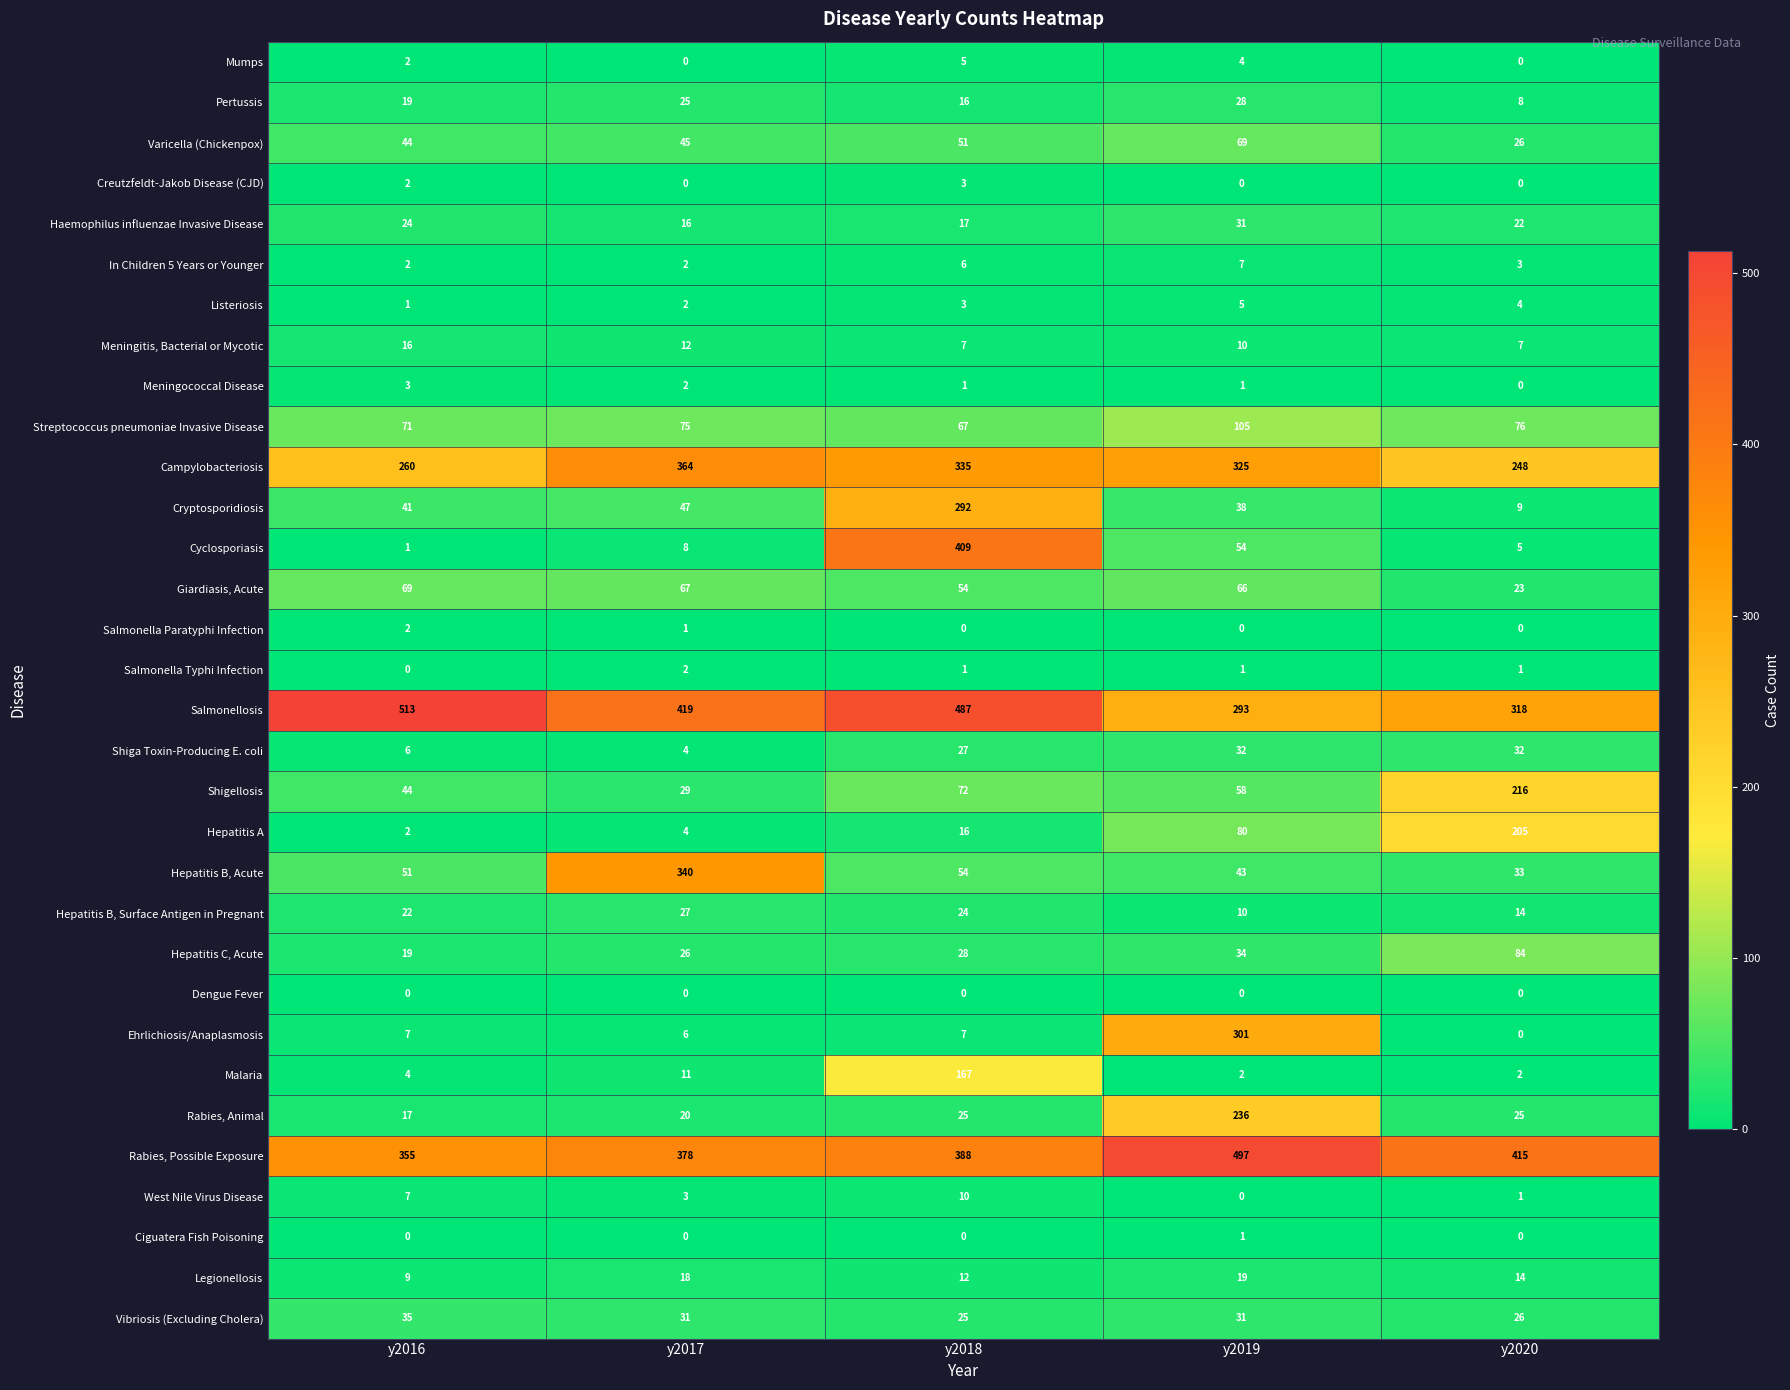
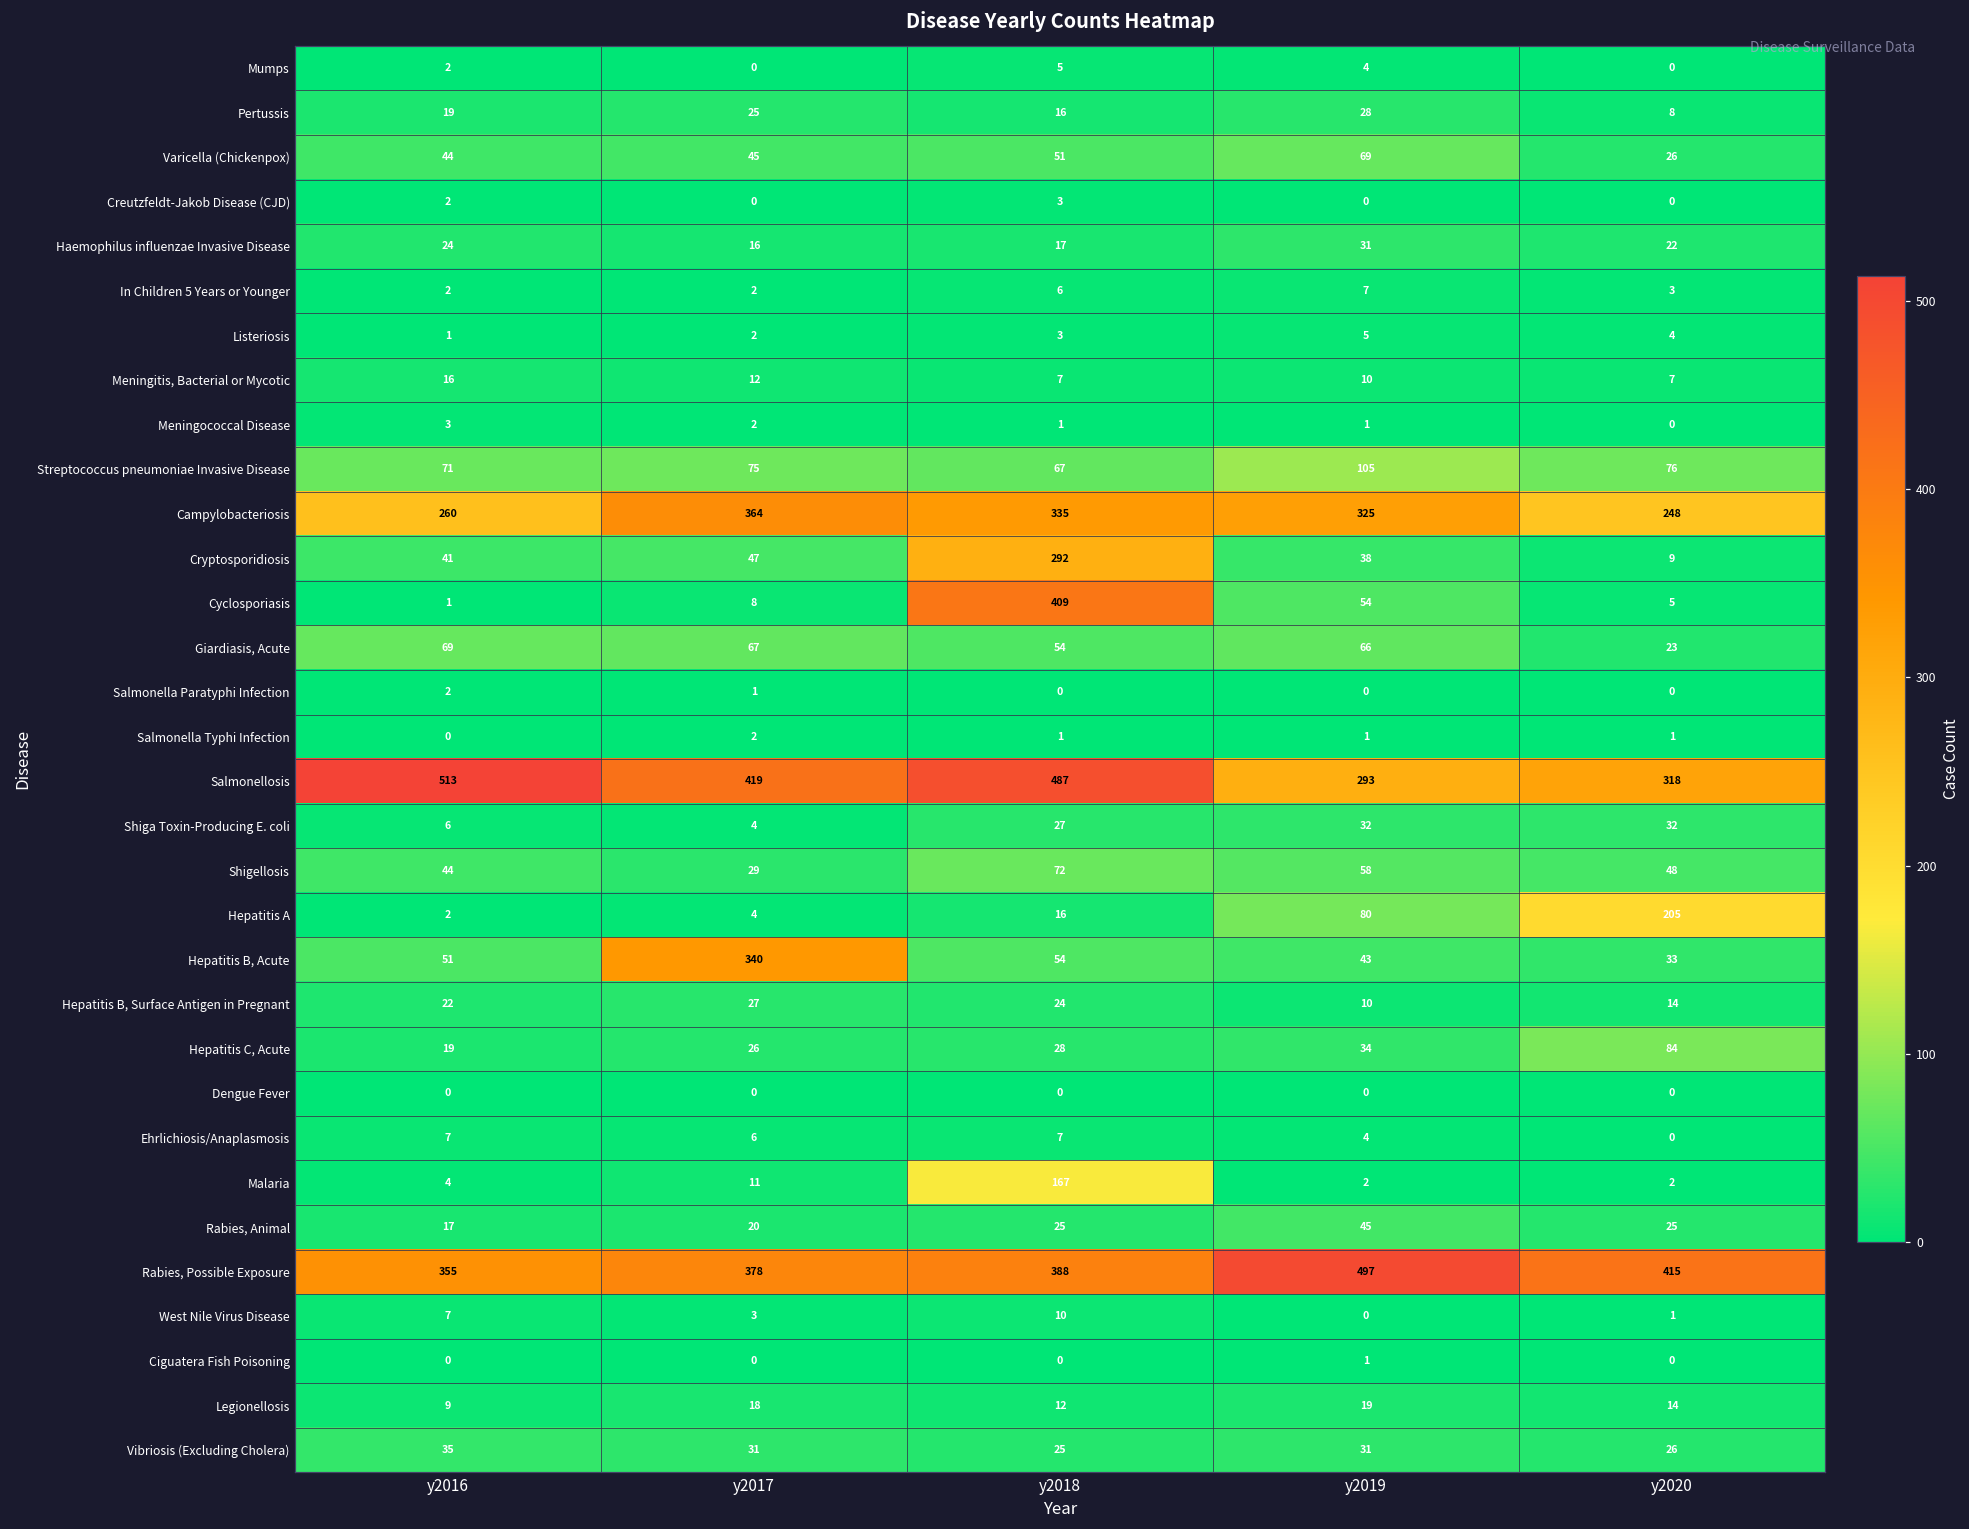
  {
    "Mumps": {
      "y2016": 2,
      "y2017": 0,
      "y2018": 5,
      "y2019": 4,
      "y2020": 0
    },
    "Pertussis": {
      "y2016": 19,
      "y2017": 25,
      "y2018": 16,
      "y2019": 28,
      "y2020": 8
    },
    "Varicella (Chickenpox)": {
      "y2016": 44,
      "y2017": 45,
      "y2018": 51,
      "y2019": 69,
      "y2020": 26
    },
    "Creutzfeldt-Jakob Disease (CJD)": {
      "y2016": 2,
      "y2017": 0,
      "y2018": 3,
      "y2019": 0,
      "y2020": 0
    },
    "Haemophilus influenzae Invasive Disease": {
      "y2016": 24,
      "y2017": 16,
      "y2018": 17,
      "y2019": 31,
      "y2020": 22
    },
    "In Children 5 Years or Younger": {
      "y2016": 2,
      "y2017": 2,
      "y2018": 6,
      "y2019": 7,
      "y2020": 3
    },
    "Listeriosis": {
      "y2016": 1,
      "y2017": 2,
      "y2018": 3,
      "y2019": 5,
      "y2020": 4
    },
    "Meningitis, Bacterial or Mycotic": {
      "y2016": 16,
      "y2017": 12,
      "y2018": 7,
      "y2019": 10,
      "y2020": 7
    },
    "Meningococcal Disease": {
      "y2016": 3,
      "y2017": 2,
      "y2018": 1,
      "y2019": 1,
      "y2020": 0
    },
    "Streptococcus pneumoniae Invasive Disease": {
      "y2016": 71,
      "y2017": 75,
      "y2018": 67,
      "y2019": 105,
      "y2020": 76
    },
    "Campylobacteriosis": {
      "y2016": 260,
      "y2017": 364,
      "y2018": 335,
      "y2019": 325,
      "y2020": 248
    },
    "Cryptosporidiosis": {
      "y2016": 41,
      "y2017": 47,
      "y2018": 292,
      "y2019": 38,
      "y2020": 9
    },
    "Cyclosporiasis": {
      "y2016": 1,
      "y2017": 8,
      "y2018": 409,
      "y2019": 54,
      "y2020": 5
    },
    "Giardiasis, Acute": {
      "y2016": 69,
      "y2017": 67,
      "y2018": 54,
      "y2019": 66,
      "y2020": 23
    },
    "Salmonella Paratyphi Infection": {
      "y2016": 2,
      "y2017": 1,
      "y2018": 0,
      "y2019": 0,
      "y2020": 0
    },
    "Salmonella Typhi Infection": {
      "y2016": 0,
      "y2017": 2,
      "y2018": 1,
      "y2019": 1,
      "y2020": 1
    },
    "Salmonellosis": {
      "y2016": 513,
      "y2017": 419,
      "y2018": 487,
      "y2019": 293,
      "y2020": 318
    },
    "Shiga Toxin-Producing E. coli": {
      "y2016": 6,
      "y2017": 4,
      "y2018": 27,
      "y2019": 32,
      "y2020": 32
    },
    "Shigellosis": {
      "y2016": 44,
      "y2017": 29,
      "y2018": 72,
      "y2019": 58,
-     "y2020": 216
+     "y2020": 48
    },
    "Hepatitis A": {
      "y2016": 2,
      "y2017": 4,
      "y2018": 16,
      "y2019": 80,
      "y2020": 205
    },
    "Hepatitis B, Acute": {
      "y2016": 51,
      "y2017": 340,
      "y2018": 54,
      "y2019": 43,
      "y2020": 33
    },
    "Hepatitis B, Surface Antigen in Pregnant": {
      "y2016": 22,
      "y2017": 27,
      "y2018": 24,
      "y2019": 10,
      "y2020": 14
    },
    "Hepatitis C, Acute": {
      "y2016": 19,
      "y2017": 26,
      "y2018": 28,
      "y2019": 34,
      "y2020": 84
    },
    "Dengue Fever": {
      "y2016": 0,
      "y2017": 0,
      "y2018": 0,
      "y2019": 0,
      "y2020": 0
    },
    "Ehrlichiosis/Anaplasmosis": {
      "y2016": 7,
      "y2017": 6,
      "y2018": 7,
-     "y2019": 301,
+     "y2019": 4,
      "y2020": 0
    },
    "Malaria": {
      "y2016": 4,
      "y2017": 11,
      "y2018": 167,
      "y2019": 2,
      "y2020": 2
    },
    "Rabies, Animal": {
      "y2016": 17,
      "y2017": 20,
      "y2018": 25,
-     "y2019": 236,
+     "y2019": 45,
      "y2020": 25
    },
    "Rabies, Possible Exposure": {
      "y2016": 355,
      "y2017": 378,
      "y2018": 388,
      "y2019": 497,
      "y2020": 415
    },
    "West Nile Virus Disease": {
      "y2016": 7,
      "y2017": 3,
      "y2018": 10,
      "y2019": 0,
      "y2020": 1
    },
    "Ciguatera Fish Poisoning": {
      "y2016": 0,
      "y2017": 0,
      "y2018": 0,
      "y2019": 1,
      "y2020": 0
    },
    "Legionellosis": {
      "y2016": 9,
      "y2017": 18,
      "y2018": 12,
      "y2019": 19,
      "y2020": 14
    },
    "Vibriosis (Excluding Cholera)": {
      "y2016": 35,
      "y2017": 31,
      "y2018": 25,
      "y2019": 31,
      "y2020": 26
    }
  }
